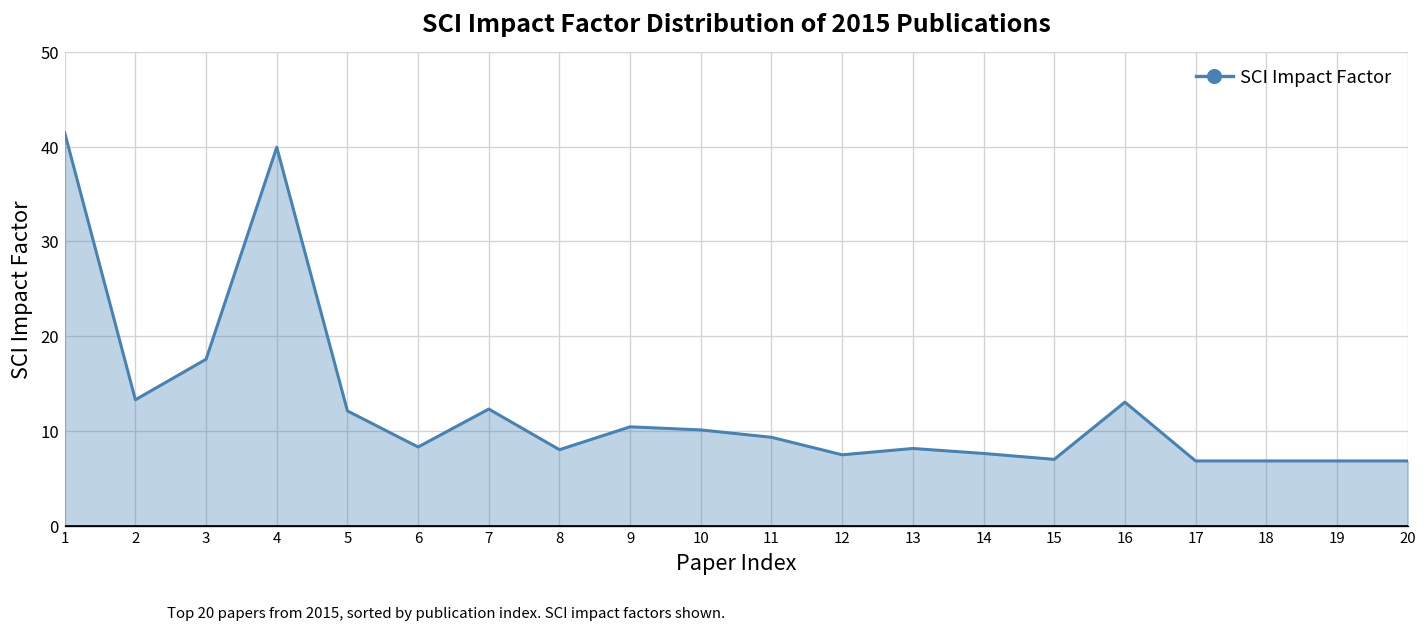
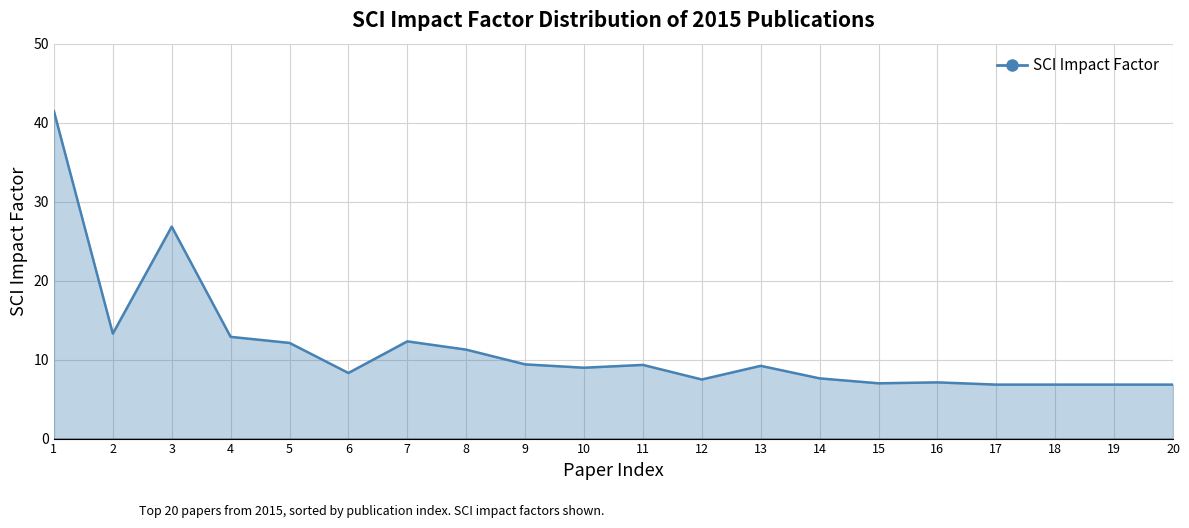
  {
    "1": 41,
    "2": 13,
-   "3": 18,
-   "4": 40,
+   "3": 27,
+   "4": 13,
    "5": 12,
    "6": 8,
    "7": 12,
-   "8": 8,
-   "9": 10,
-   "10": 10,
+   "8": 11,
+   "9": 9,
+   "10": 9,
    "11": 9,
    "12": 7,
-   "13": 8,
+   "13": 9,
    "14": 8,
    "15": 7,
-   "16": 13,
+   "16": 7,
    "17": 7,
    "18": 7,
    "19": 7,
    "20": 7
  }
